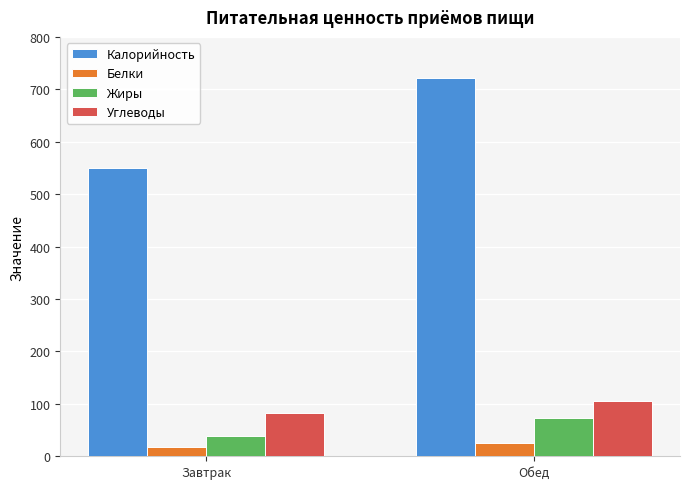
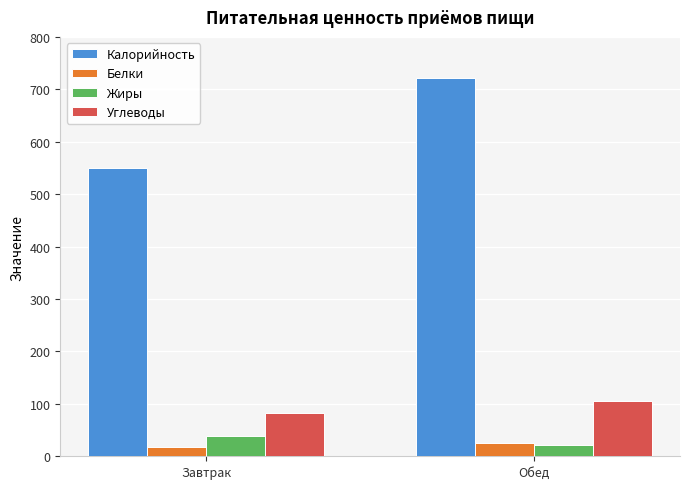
  {
    "Калорийность": {
      "Завтрак": 550,
      "Обед": 720
    },
    "Жиры": {
      "Завтрак": 40,
-     "Обед": 70
+     "Обед": 20
    }
  }
